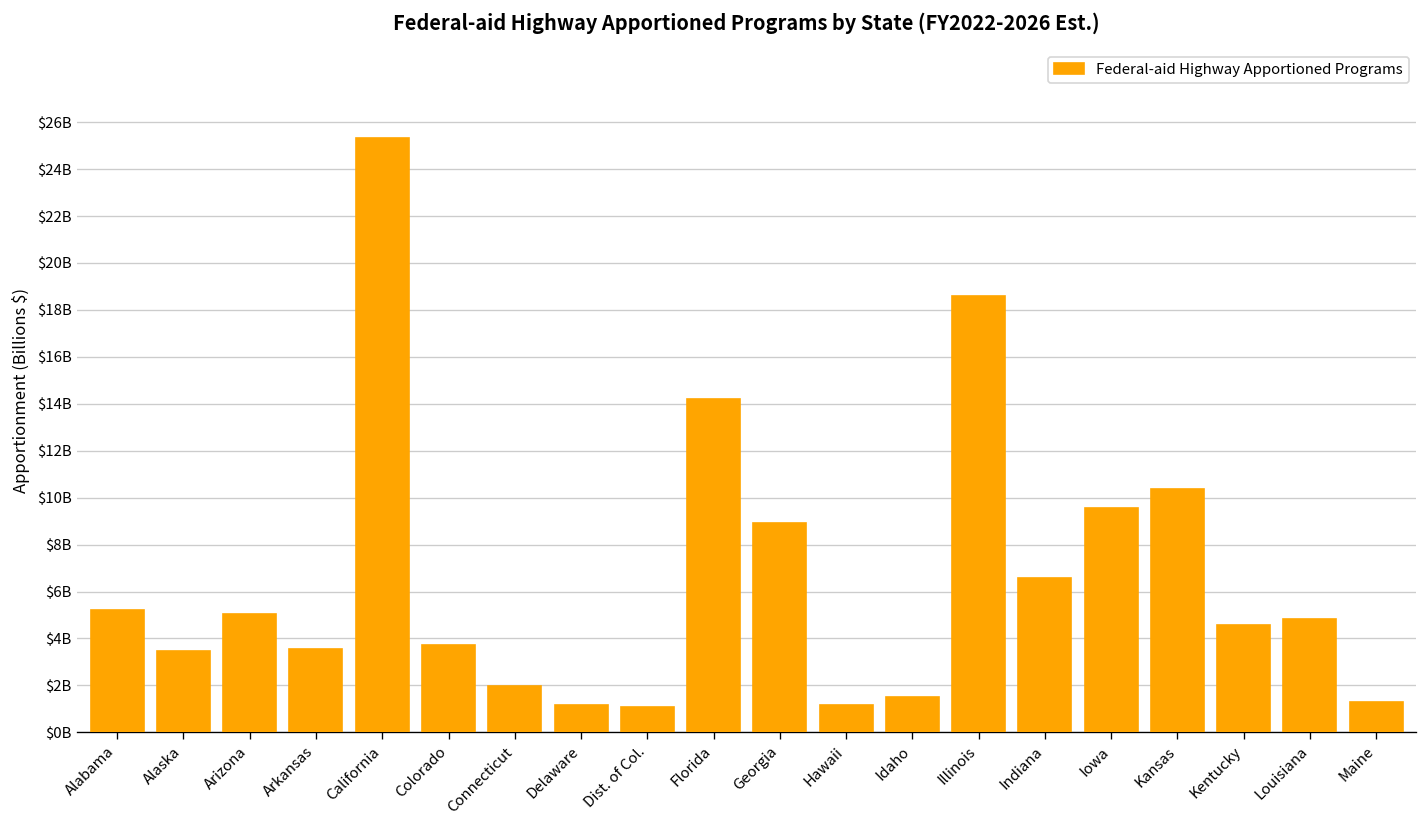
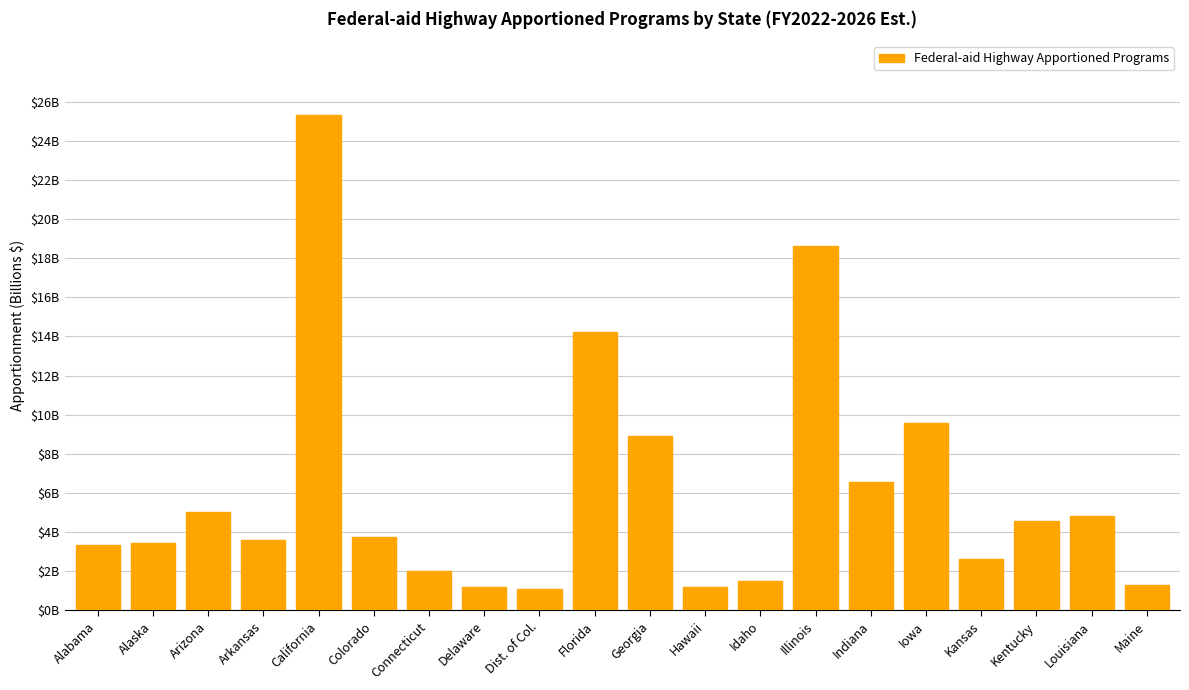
  {
-   "Alabama": "$5200000000",
+   "Alabama": "$3300000000",
    "Alaska": "$3500000000",
    "Arizona": "$5000000000",
    "Arkansas": "$3600000000",
    "California": "$25300000000",
    "Colorado": "$3700000000",
    "Connecticut": "$2000000000",
    "Delaware": "$1200000000",
    "Dist. of Col.": "$1100000000",
    "Florida": "$14200000000",
    "Georgia": "$8900000000",
    "Hawaii": "$1200000000",
    "Idaho": "$1500000000",
    "Illinois": "$18600000000",
    "Indiana": "$6600000000",
    "Iowa": "$9600000000",
-   "Kansas": "$10400000000",
+   "Kansas": "$2600000000",
    "Kentucky": "$4600000000",
    "Louisiana": "$4800000000",
    "Maine": "$1300000000"
  }
